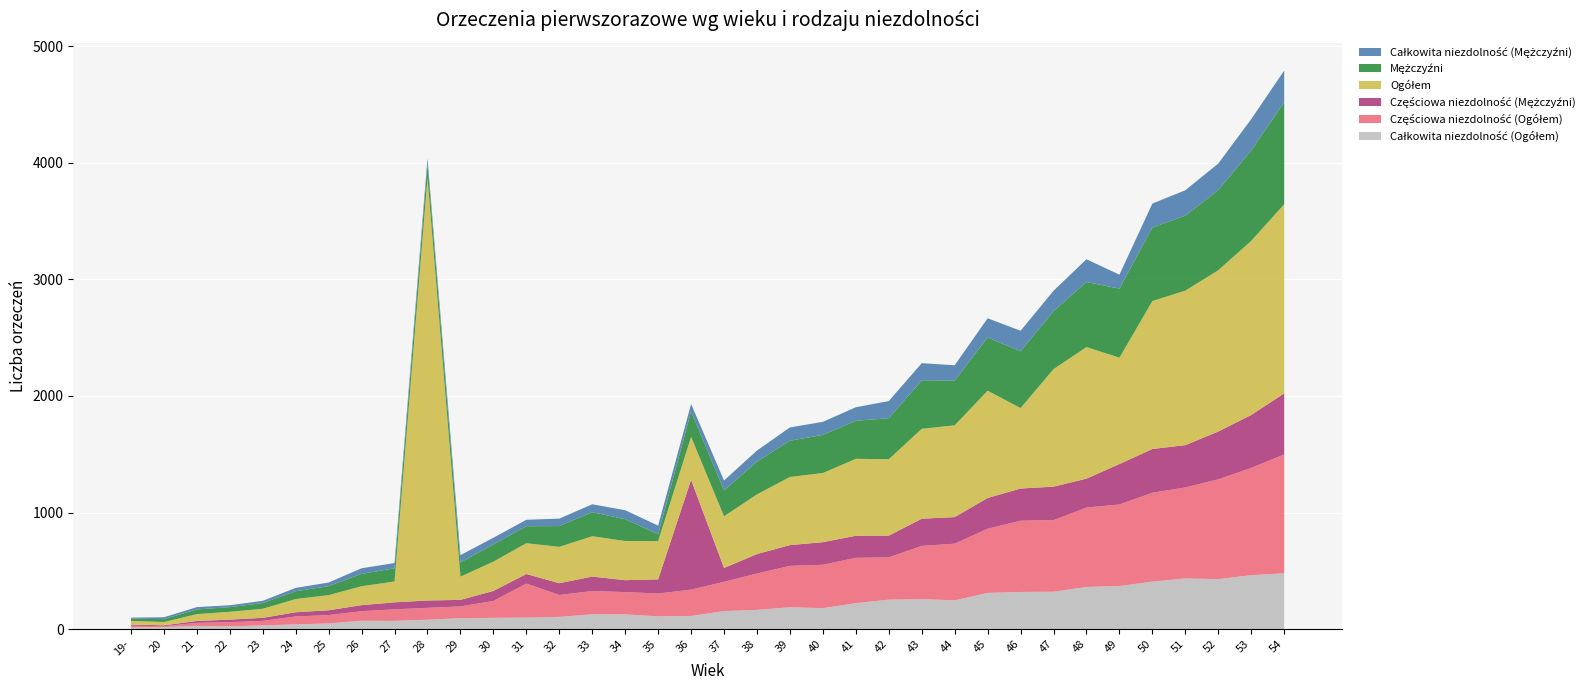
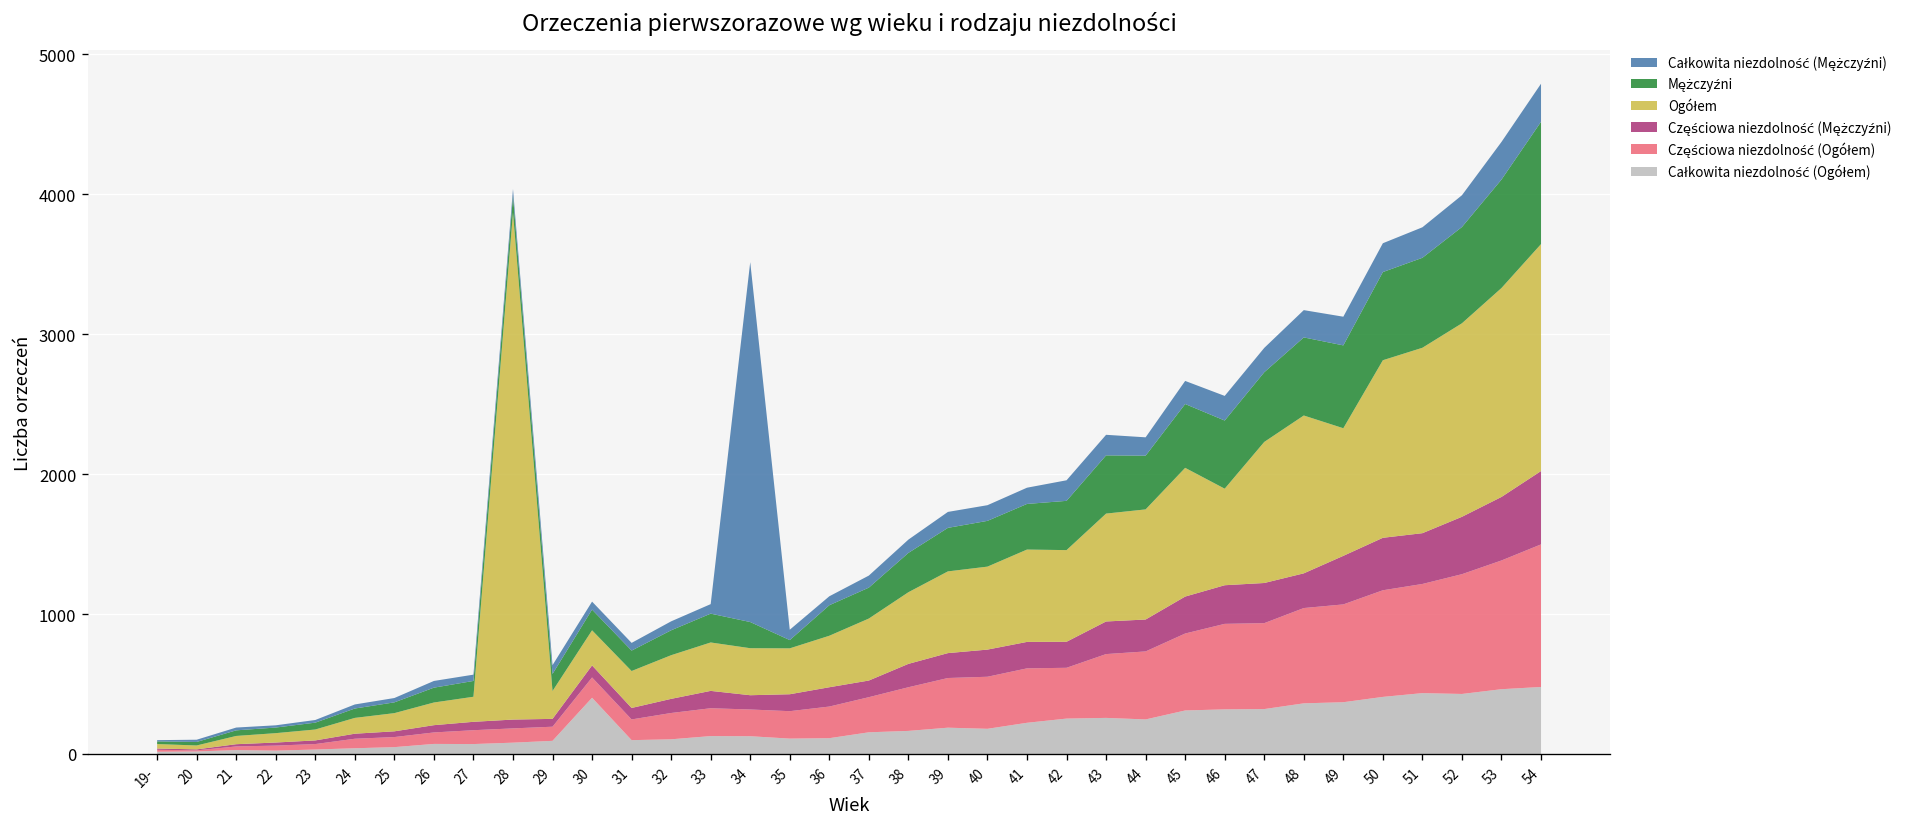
  {
    "Całkowita niezdolność (Ogółem)": {
      "21": 30,
      "22": 20,
      "23": 30,
      "24": 40,
      "25": 50,
      "26": 70,
      "27": 70,
      "28": 80,
      "29": 90,
-     "30": 100,
+     "30": 400,
      "31": 100,
      "32": 110,
      "33": 130,
      "34": 130,
      "35": 110,
      "36": 110,
      "37": 160,
      "38": 170,
      "39": 190,
      "40": 180,
      "41": 220,
      "42": 250,
      "43": 260,
      "44": 250,
      "45": 310,
      "46": 320,
      "47": 320,
      "48": 360,
      "49": 370,
      "50": 410,
      "51": 440,
      "52": 430,
      "53": 460,
      "54": 480
    },
    "Częściowa niezdolność (Ogółem)": {
      "22": 40,
      "23": 40,
      "24": 70,
      "25": 70,
      "26": 80,
      "27": 100,
      "28": 100,
      "29": 100,
      "30": 150,
-     "31": 290,
+     "31": 150,
      "32": 190,
      "33": 200,
      "34": 190,
      "35": 200,
      "36": 230,
      "37": 250,
      "38": 310,
      "39": 360,
      "40": 370,
      "41": 390,
      "42": 360,
      "43": 460,
      "44": 490,
      "45": 550,
      "46": 610,
      "47": 610,
      "48": 680,
      "49": 700,
      "50": 760,
      "51": 780,
      "52": 860,
      "53": 920,
      "54": 1020
    },
    "Częściowa niezdolność (Mężczyźni)": {
      "22": 20,
      "23": 30,
      "24": 40,
      "25": 40,
      "26": 50,
      "27": 60,
      "28": 60,
      "29": 60,
      "30": 90,
      "31": 80,
      "32": 100,
      "33": 120,
      "34": 100,
      "35": 120,
-     "36": 940,
+     "36": 140,
      "37": 120,
      "38": 170,
      "39": 180,
      "40": 190,
      "41": 190,
      "42": 190,
      "43": 230,
      "44": 230,
      "45": 260,
      "46": 280,
      "47": 290,
      "48": 250,
      "49": 350,
      "50": 380,
      "51": 360,
      "52": 410,
      "53": 450,
      "54": 520
    },
    "Ogółem": {
      "20": 30,
      "21": 60,
      "22": 70,
      "23": 80,
      "24": 110,
      "25": 130,
      "26": 160,
      "27": 180,
      "28": 3620,
      "29": 200,
      "30": 250,
      "31": 260,
      "32": 310,
      "33": 350,
      "34": 340,
      "35": 330,
      "36": 370,
      "37": 440,
      "38": 510,
      "39": 580,
      "40": 590,
      "41": 660,
      "42": 660,
      "43": 770,
      "44": 790,
      "45": 920,
      "46": 690,
      "47": 1010,
      "48": 1130,
      "49": 910,
      "50": 1270,
      "51": 1330,
      "52": 1380,
      "53": 1490,
      "54": 1620
    },
    "Mężczyźni": {
      "24": 70,
      "25": 80,
      "26": 110,
      "27": 110,
      "28": 120,
      "29": 120,
      "30": 150,
      "31": 150,
      "32": 180,
      "33": 210,
      "34": 190,
      "35": 60,
      "36": 220,
      "37": 220,
      "38": 280,
      "39": 310,
      "40": 330,
      "41": 330,
      "42": 350,
      "43": 420,
      "44": 380,
      "45": 460,
      "46": 490,
      "47": 500,
      "48": 560,
      "49": 590,
      "50": 630,
      "51": 640,
      "52": 690,
      "53": 780,
      "54": 870
    },
    "Całkowita niezdolność (Mężczyźni)": {
      "24": 30,
      "25": 30,
      "26": 50,
      "27": 50,
      "28": 50,
      "29": 60,
      "30": 60,
      "31": 60,
      "32": 60,
      "33": 70,
-     "34": 80,
+     "34": 2570,
      "35": 70,
      "36": 60,
      "37": 90,
      "38": 100,
      "39": 110,
      "40": 110,
      "41": 120,
      "42": 150,
      "43": 150,
      "44": 130,
      "45": 170,
      "46": 180,
      "47": 170,
      "48": 200,
-     "49": 120,
+     "49": 210,
      "50": 210,
      "51": 220,
      "52": 230,
      "53": 270,
      "54": 270
    }
  }
